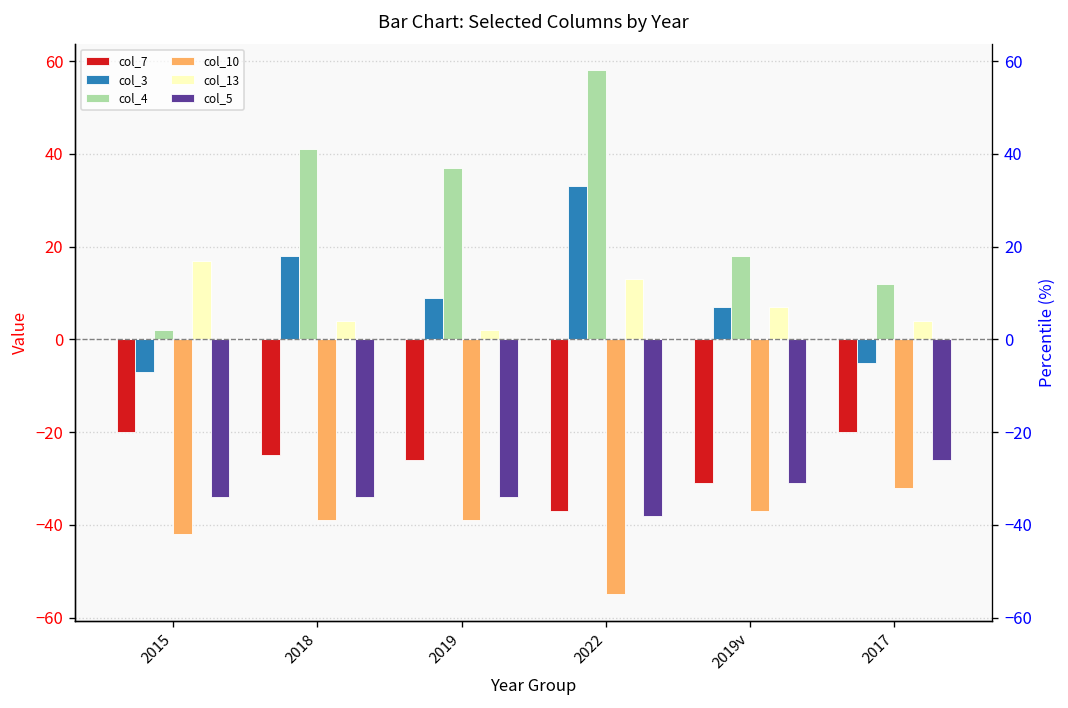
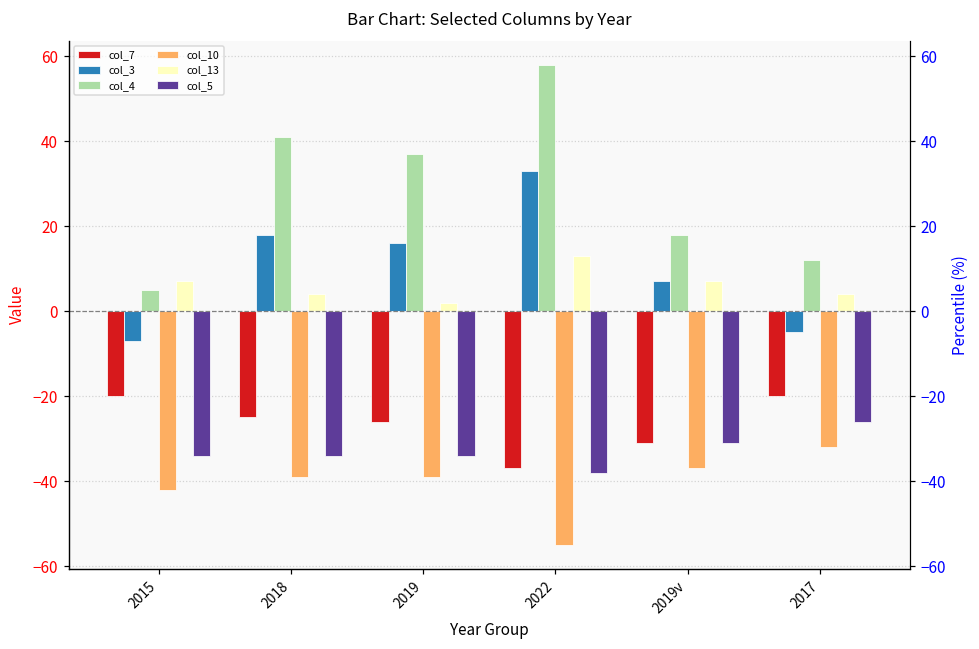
  {
    "col_7": {
      "2015": -20,
      "2018": -25,
      "2019": -26,
      "2022": -37,
      "2019v": -31,
      "2017": -20
    },
    "col_3": {
      "2015": -7,
      "2018": 18,
-     "2019": 9,
+     "2019": 16,
      "2022": 33,
      "2019v": 7,
      "2017": -5
    },
    "col_4": {
-     "2015": 2,
+     "2015": 5,
      "2018": 41,
      "2019": 37,
      "2022": 58,
      "2019v": 18,
      "2017": 12
    },
    "col_10": {
      "2015": -42,
      "2018": -39,
      "2019": -39,
      "2022": -55,
      "2019v": -37,
      "2017": -32
    },
    "col_13": {
-     "2015": 17,
+     "2015": 7,
      "2018": 4,
      "2019": 2,
      "2022": 13,
      "2019v": 7,
      "2017": 4
    },
    "col_5": {
      "2015": -34,
      "2018": -34,
      "2019": -34,
      "2022": -38,
      "2019v": -31,
      "2017": -26
    }
  }
